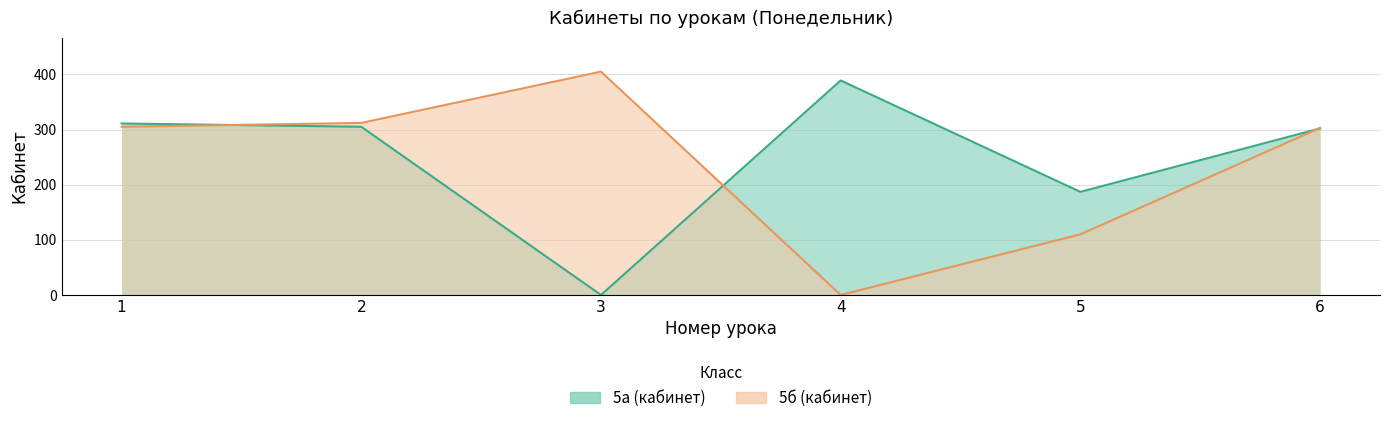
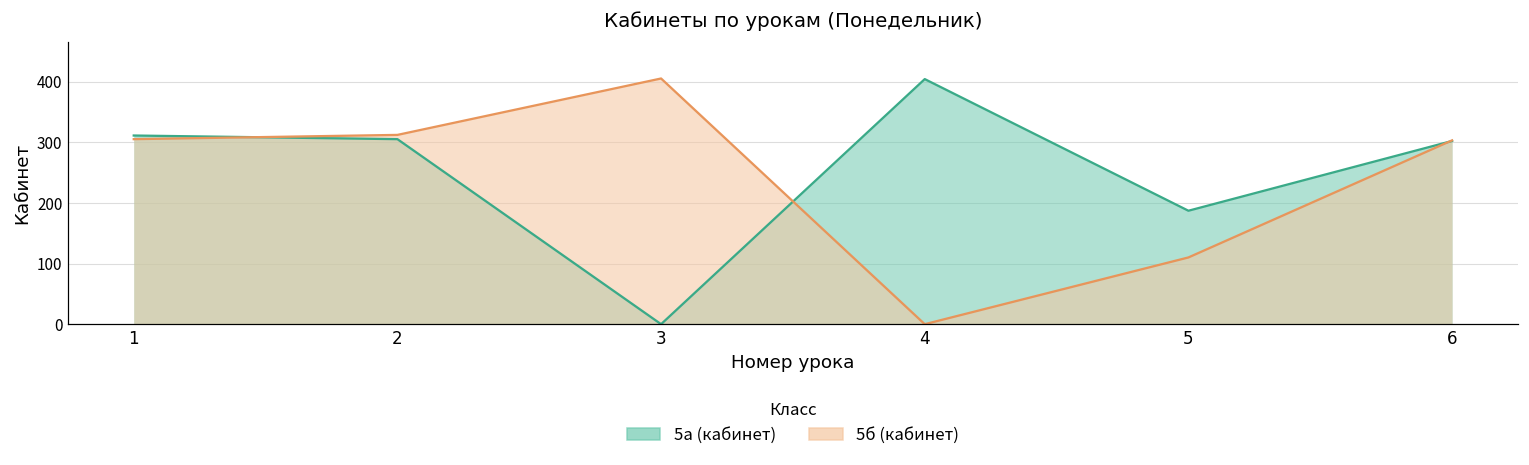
  {
    "5а (кабинет)": {
      "1": 310,
      "2": 310,
      "3": 0,
-     "4": 390,
+     "4": 400,
      "5": 190
    },
    "5б (кабинет)": {
      "1": 310,
      "2": 310,
      "3": 410,
      "4": 0,
      "5": 110
    }
  }
